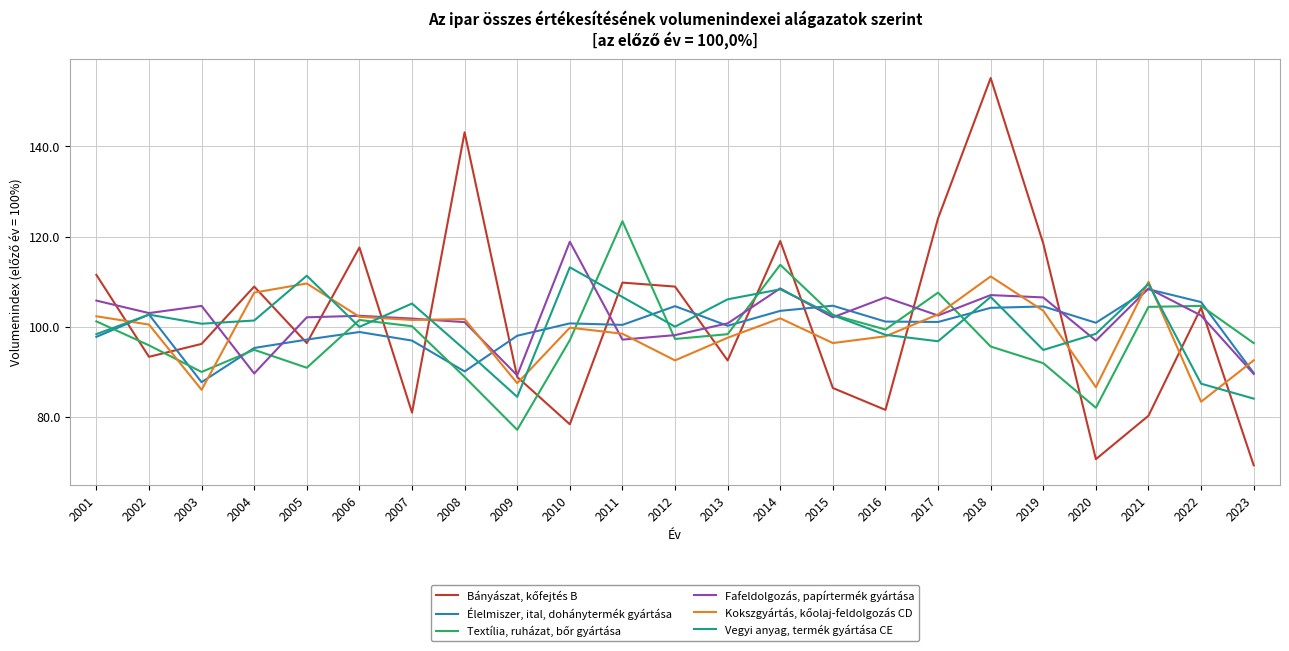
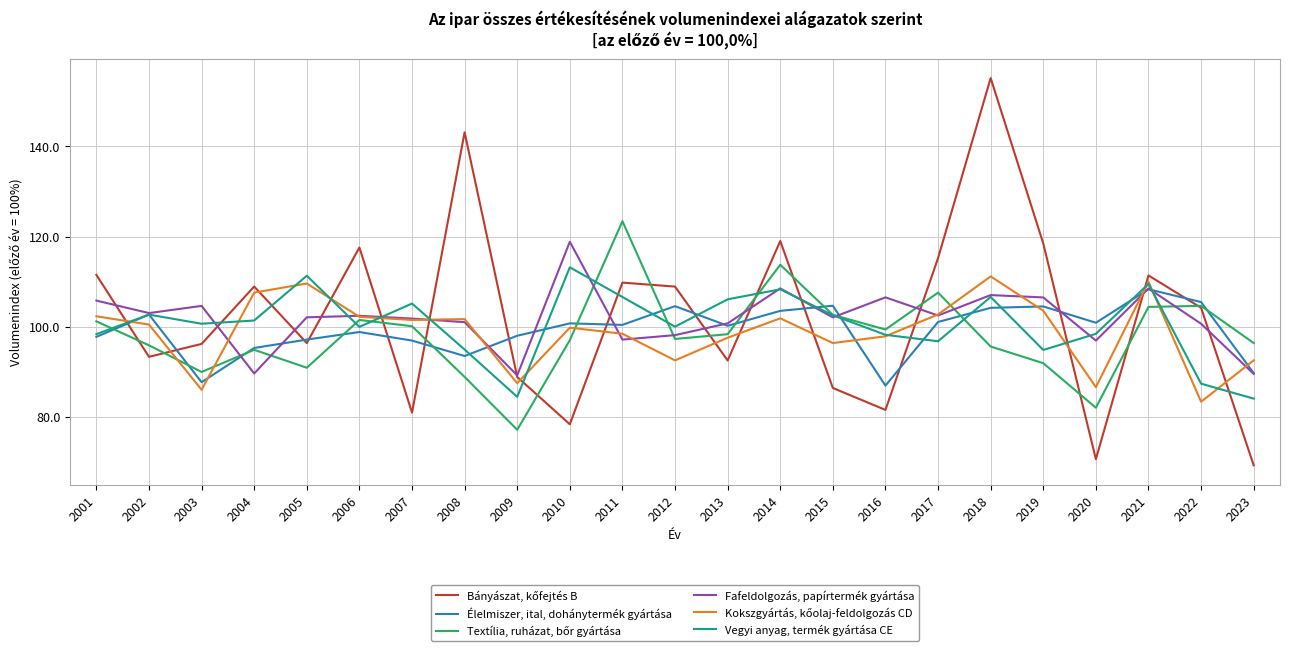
  {
    "Bányászat, kőfejtés B": {
      "2001": 112,
      "2002": 93,
      "2003": 96,
      "2004": 109,
      "2005": 96,
      "2006": 118,
      "2007": 81,
      "2008": 143,
      "2010": 78,
      "2011": 110,
      "2012": 109,
      "2013": 93,
      "2014": 119,
      "2015": 86,
      "2016": 82,
-     "2017": 124,
+     "2017": 115,
      "2018": 155,
      "2019": 118,
      "2020": 71,
-     "2021": 80,
+     "2021": 111,
      "2023": 69
    },
    "Élelmiszer, ital, dohánytermék gyártása": {
      "2001": 98,
      "2003": 88,
      "2005": 97,
      "2006": 99,
      "2007": 97,
-     "2008": 90,
+     "2008": 94,
      "2009": 98,
      "2010": 101,
      "2011": 100,
      "2012": 105,
      "2014": 104,
      "2015": 105,
-     "2016": 101,
+     "2016": 87,
      "2017": 101,
      "2018": 104,
      "2019": 105,
      "2020": 101,
      "2022": 105
    },
    "Fafeldolgozás, papírtermék gyártása": {
      "2001": 106,
      "2003": 105,
      "2004": 90,
      "2005": 102,
      "2008": 101,
      "2010": 119,
      "2011": 97,
      "2012": 98,
      "2016": 107,
      "2019": 107,
      "2020": 97,
-     "2022": 102
+     "2022": 101
    },
    "Kokszgyártás, kőolaj-feldolgozás CD": {
      "2001": 102,
      "2002": 100,
      "2003": 86,
      "2004": 108,
      "2005": 110,
      "2008": 102,
      "2009": 87,
      "2010": 100,
      "2011": 98,
      "2012": 93,
      "2013": 98,
      "2014": 102,
      "2015": 96,
      "2018": 111,
      "2019": 104,
      "2020": 87,
      "2022": 83,
      "2023": 93
    }
  }
